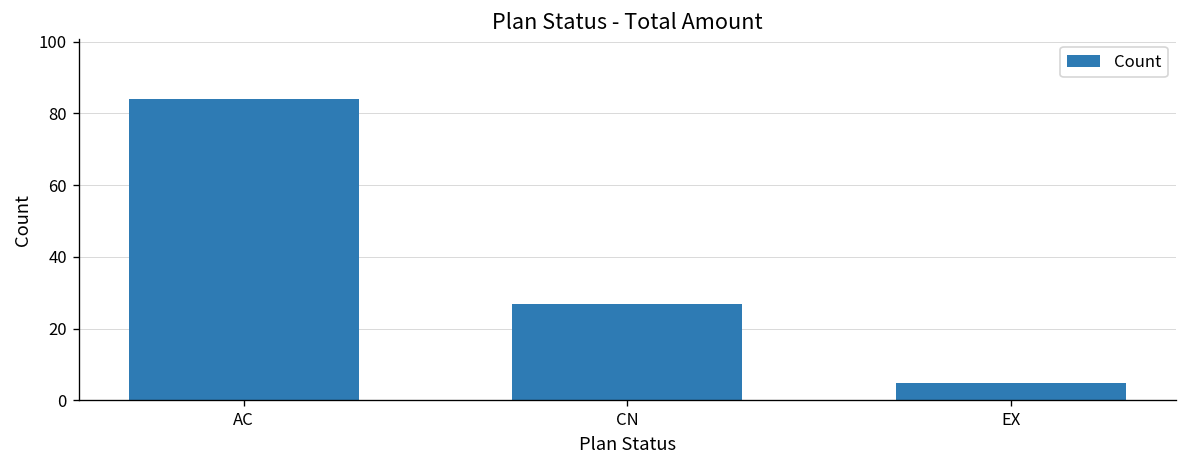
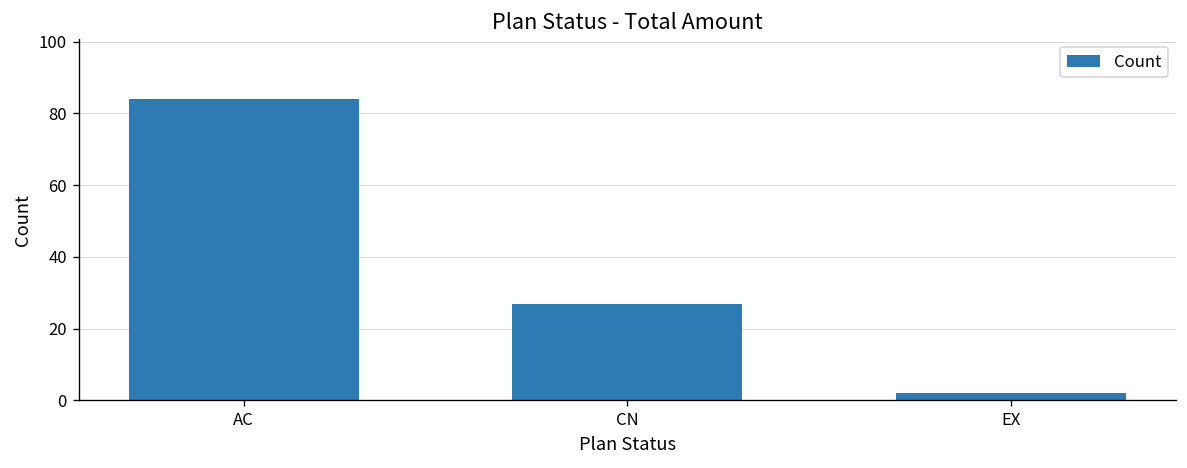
  {
    "AC": 84,
    "CN": 27,
-   "EX": 5
+   "EX": 2
  }
